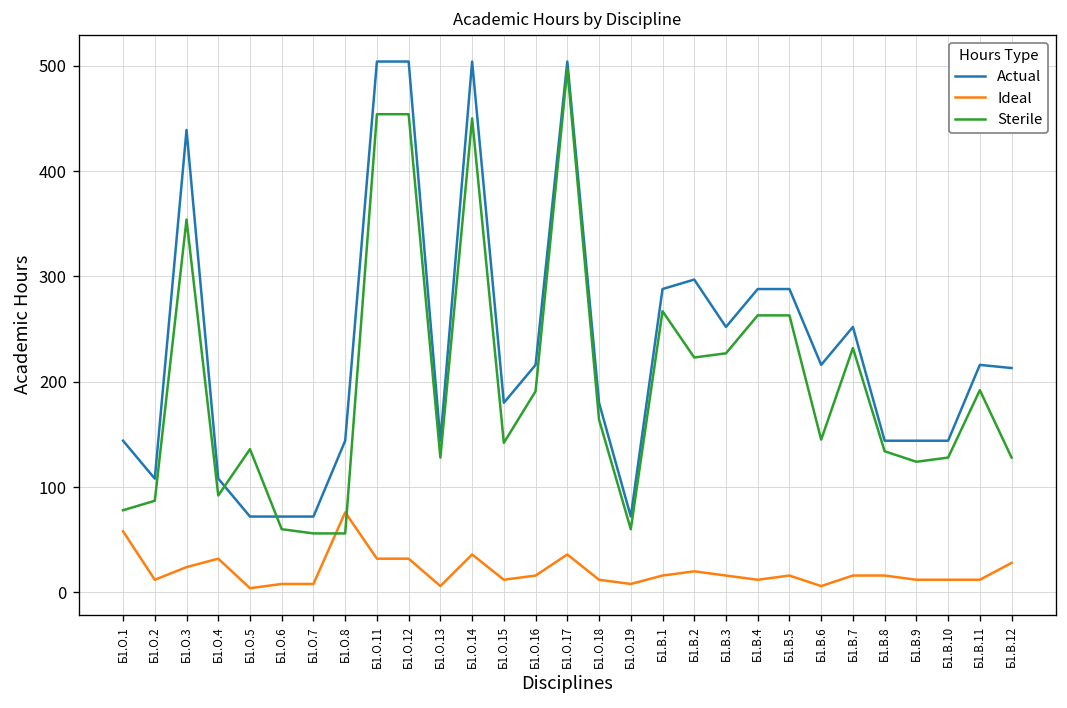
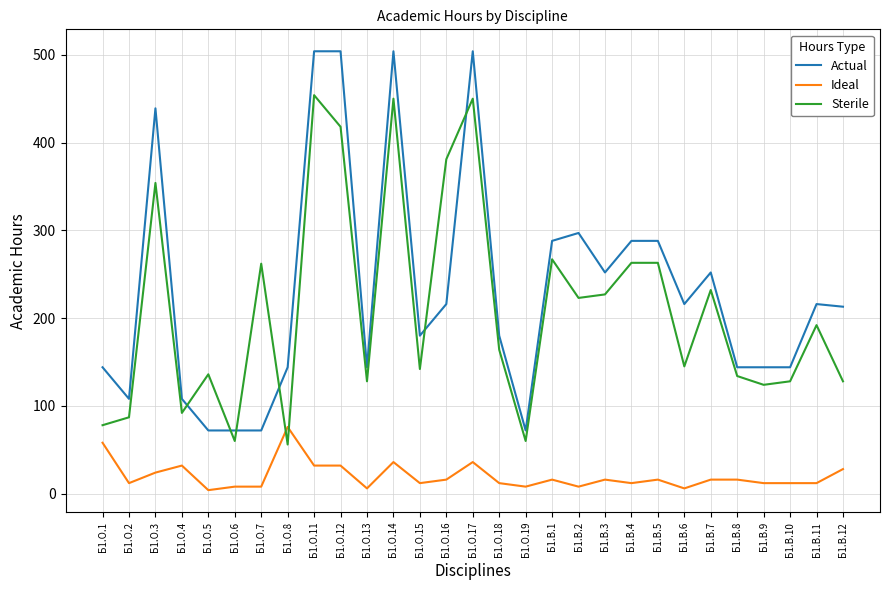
  {
    "Actual": {
      "Б1.О.1": 140,
      "Б1.О.2": 110,
      "Б1.О.3": 440,
      "Б1.О.4": 110,
      "Б1.О.5": 70,
      "Б1.О.6": 70,
      "Б1.О.7": 70,
      "Б1.О.8": 140,
      "Б1.О.11": 500,
      "Б1.О.12": 500,
      "Б1.О.13": 140,
      "Б1.О.14": 500,
      "Б1.О.15": 180,
      "Б1.О.16": 220,
      "Б1.О.17": 500,
      "Б1.О.18": 180,
      "Б1.О.19": 70,
      "Б1.В.1": 290,
      "Б1.В.2": 300,
      "Б1.В.3": 250,
      "Б1.В.4": 290,
      "Б1.В.5": 290,
      "Б1.В.6": 220,
      "Б1.В.7": 250,
      "Б1.В.8": 140,
      "Б1.В.9": 140,
      "Б1.В.10": 140,
      "Б1.В.11": 220,
      "Б1.В.12": 210
    },
    "Ideal": {
      "Б1.О.1": 60,
      "Б1.О.2": 10,
      "Б1.О.3": 20,
      "Б1.О.4": 30,
      "Б1.О.5": 0,
      "Б1.О.6": 10,
      "Б1.О.7": 10,
      "Б1.О.8": 80,
      "Б1.О.11": 30,
      "Б1.О.12": 30,
      "Б1.О.13": 10,
      "Б1.О.14": 40,
      "Б1.О.15": 10,
      "Б1.О.16": 20,
      "Б1.О.17": 40,
      "Б1.О.18": 10,
      "Б1.О.19": 10,
      "Б1.В.1": 20,
-     "Б1.В.2": 20,
+     "Б1.В.2": 10,
      "Б1.В.3": 20,
      "Б1.В.4": 10,
      "Б1.В.5": 20,
      "Б1.В.6": 10,
      "Б1.В.7": 20,
      "Б1.В.8": 20,
      "Б1.В.9": 10,
      "Б1.В.10": 10,
      "Б1.В.11": 10,
      "Б1.В.12": 30
    },
    "Sterile": {
      "Б1.О.1": 80,
      "Б1.О.2": 90,
      "Б1.О.3": 350,
      "Б1.О.4": 90,
      "Б1.О.5": 140,
      "Б1.О.6": 60,
-     "Б1.О.7": 60,
+     "Б1.О.7": 260,
      "Б1.О.8": 60,
      "Б1.О.11": 450,
-     "Б1.О.12": 450,
+     "Б1.О.12": 420,
      "Б1.О.13": 130,
      "Б1.О.14": 450,
      "Б1.О.15": 140,
-     "Б1.О.16": 190,
-     "Б1.О.17": 500,
+     "Б1.О.16": 380,
+     "Б1.О.17": 450,
      "Б1.О.18": 160,
      "Б1.О.19": 60,
      "Б1.В.1": 270,
      "Б1.В.2": 220,
      "Б1.В.3": 230,
      "Б1.В.4": 260,
      "Б1.В.5": 260,
      "Б1.В.6": 150,
      "Б1.В.7": 230,
      "Б1.В.8": 130,
      "Б1.В.9": 120,
      "Б1.В.10": 130,
      "Б1.В.11": 190,
      "Б1.В.12": 130
    }
  }
